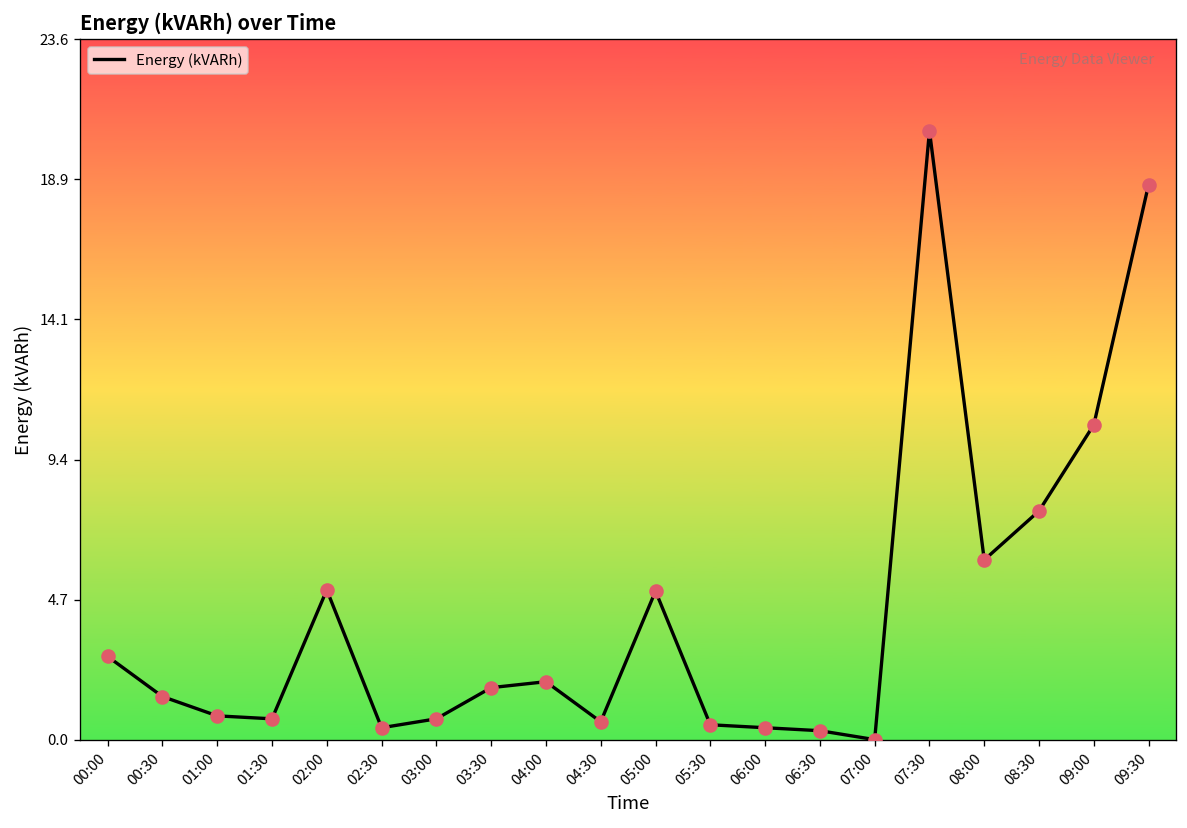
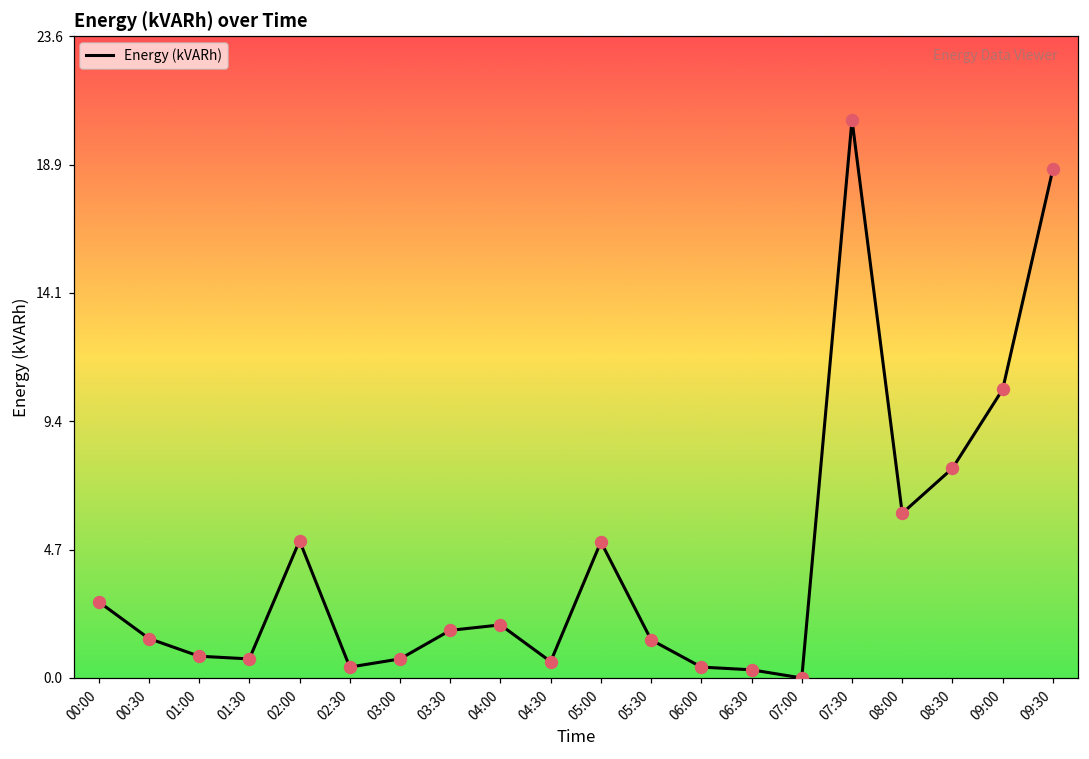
  {
    "00:00": 2.8,
    "00:30": 1.5,
    "01:00": 0.8,
    "01:30": 0.7,
    "02:00": 5.0,
    "02:30": 0.4,
    "03:00": 0.7,
    "03:30": 1.8,
    "04:00": 2.0,
    "04:30": 0.6,
    "05:00": 5.0,
-   "05:30": 0.5,
+   "05:30": 1.4,
    "06:00": 0.4,
    "06:30": 0.3,
    "07:00": 0.0,
    "07:30": 20.5,
    "08:00": 6.1,
    "08:30": 7.7,
    "09:00": 10.6,
    "09:30": 18.7
  }
